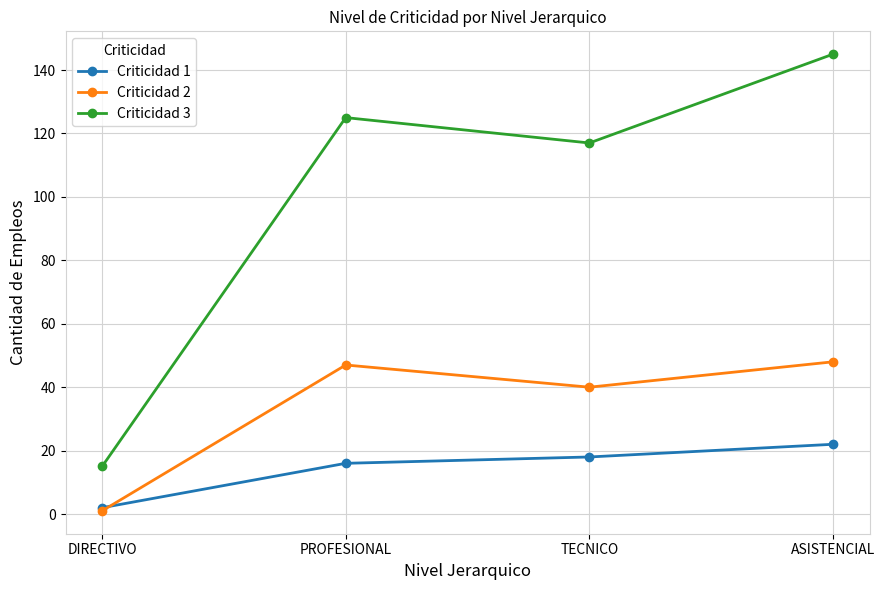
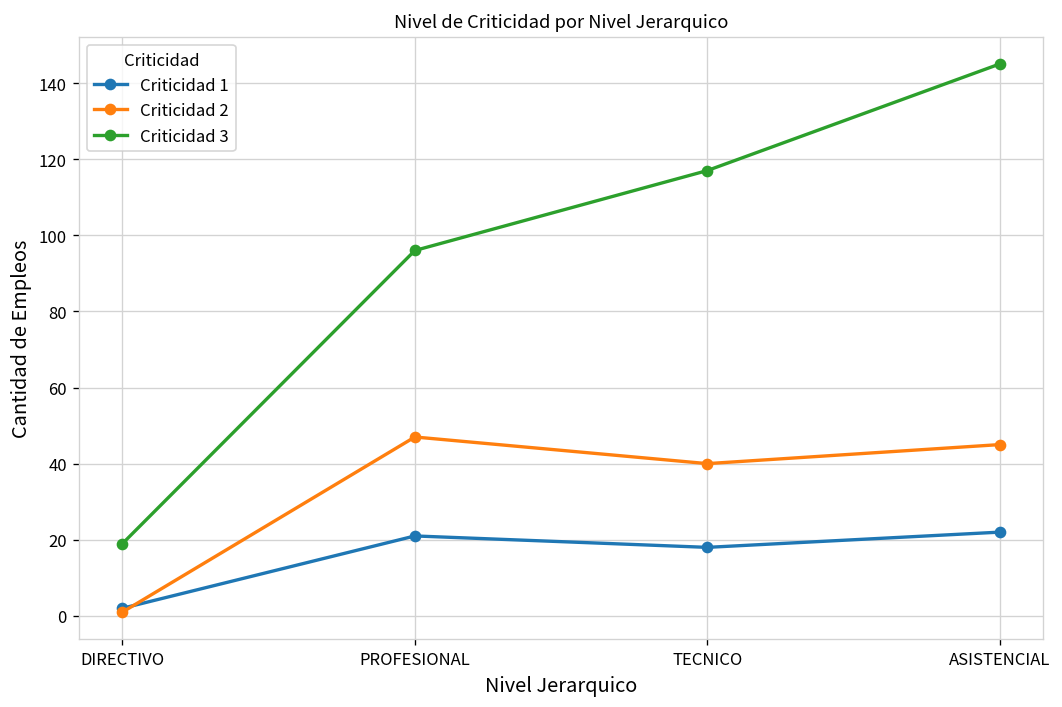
  {
    "Criticidad 1": {
      "DIRECTIVO": 2,
-     "PROFESIONAL": 16,
+     "PROFESIONAL": 21,
      "TECNICO": 18,
      "ASISTENCIAL": 22
    },
    "Criticidad 2": {
      "DIRECTIVO": 1,
      "PROFESIONAL": 47,
      "TECNICO": 40,
-     "ASISTENCIAL": 48
+     "ASISTENCIAL": 45
    },
    "Criticidad 3": {
-     "DIRECTIVO": 15,
-     "PROFESIONAL": 125,
+     "DIRECTIVO": 19,
+     "PROFESIONAL": 96,
      "TECNICO": 117,
      "ASISTENCIAL": 145
    }
  }
